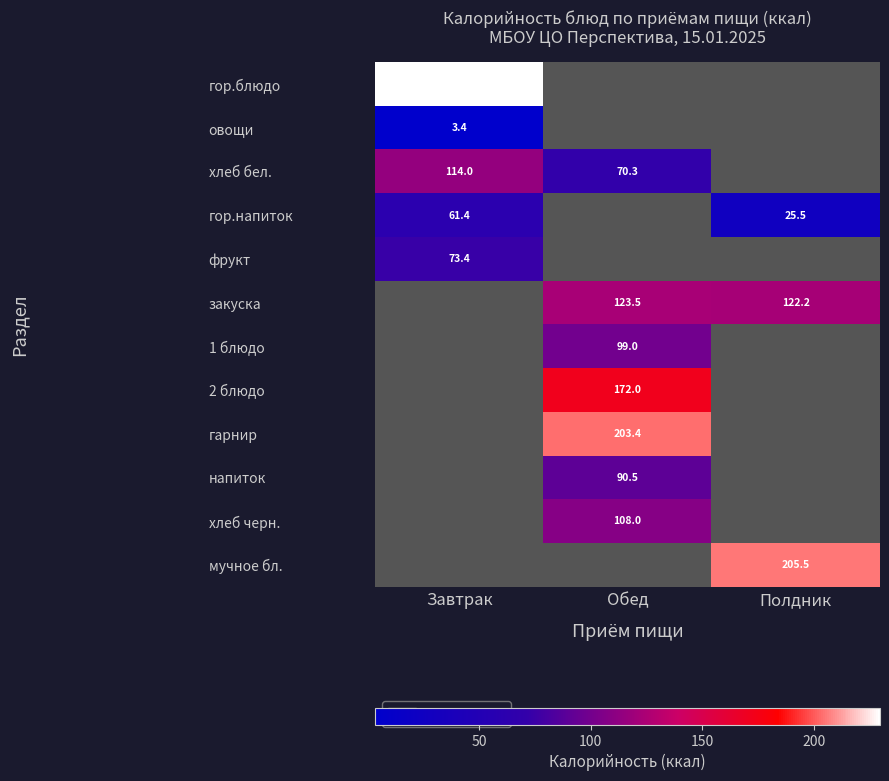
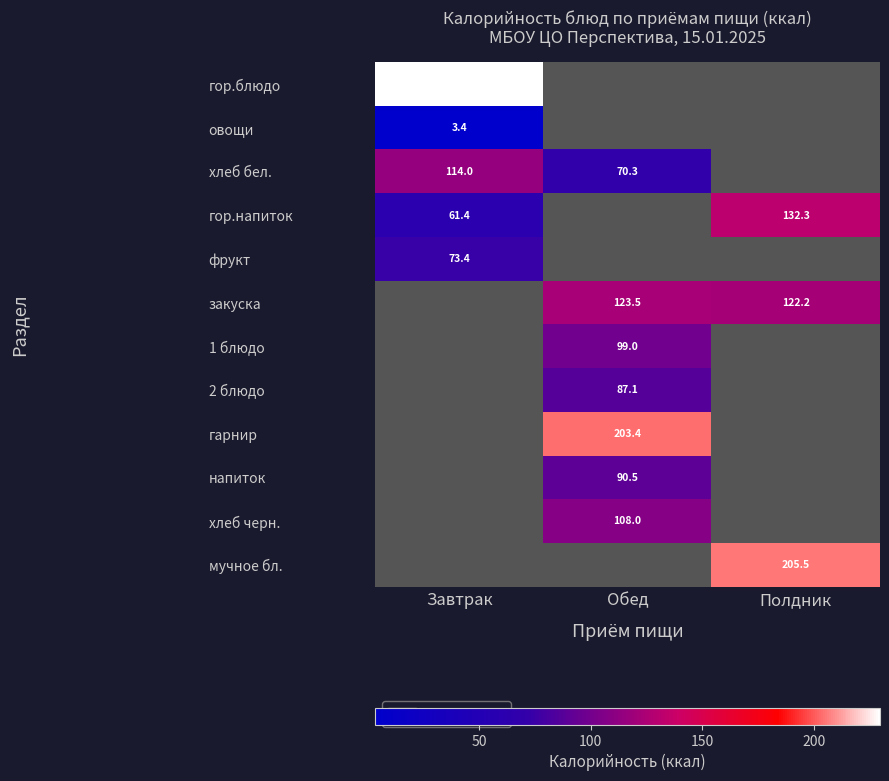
  {
    "овощи": {
      "Завтрак": 3.4
    },
    "хлеб бел.": {
      "Завтрак": 114.0,
      "Обед": 70.3
    },
    "гор.напиток": {
      "Завтрак": 61.4,
-     "Полдник": 25.5
+     "Полдник": 132.3
    },
    "фрукт": {
      "Завтрак": 73.4
    },
    "закуска": {
      "Обед": 123.5,
      "Полдник": 122.2
    },
    "1 блюдо": {
      "Обед": 99.0
    },
    "2 блюдо": {
-     "Обед": 172.0
+     "Обед": 87.1
    },
    "гарнир": {
      "Обед": 203.4
    },
    "напиток": {
      "Обед": 90.5
    },
    "хлеб черн.": {
      "Обед": 108.0
    },
    "мучное бл.": {
      "Полдник": 205.5
    }
  }
